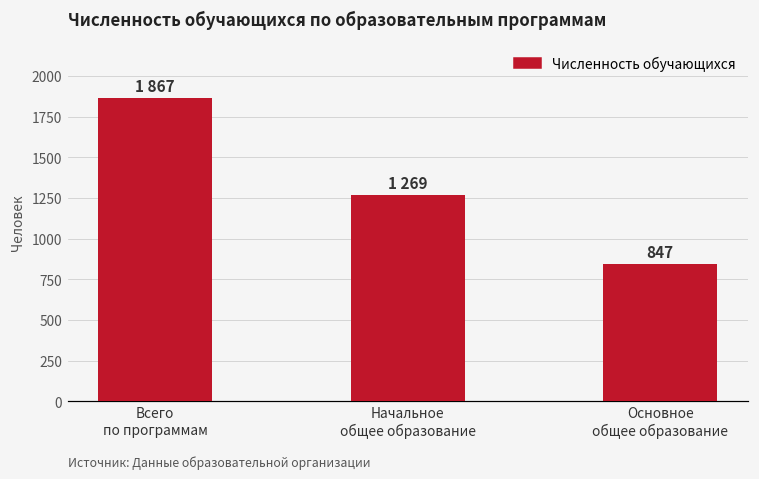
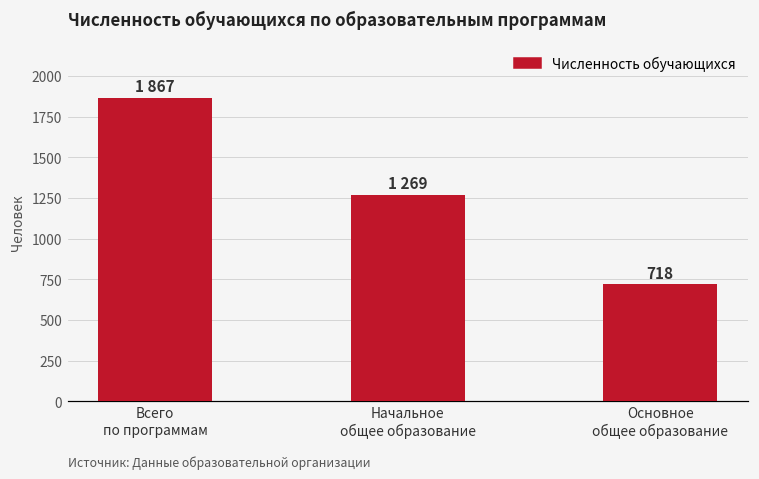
  {
-   "Основное общее образование": 847
+   "Основное общее образование": 718
  }
